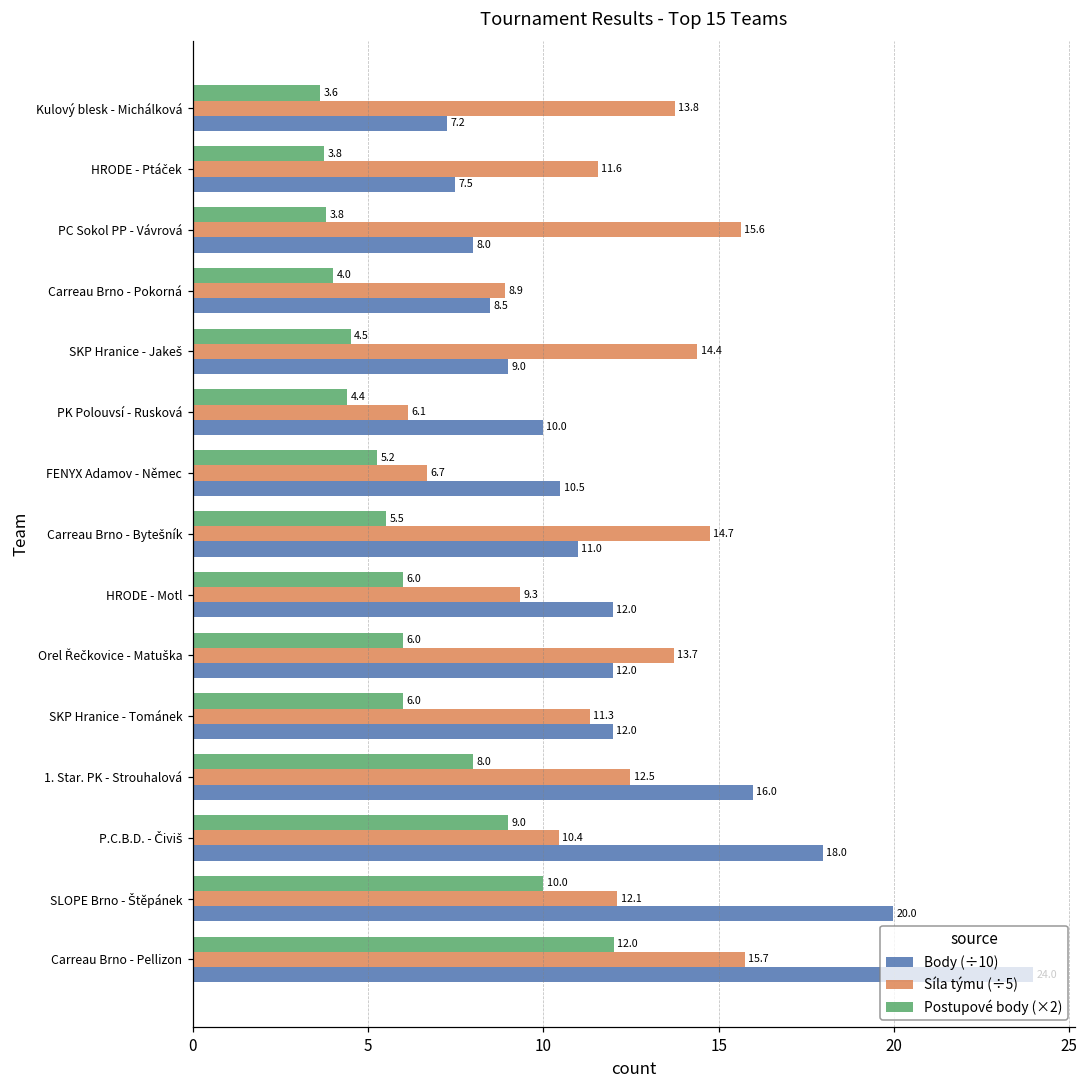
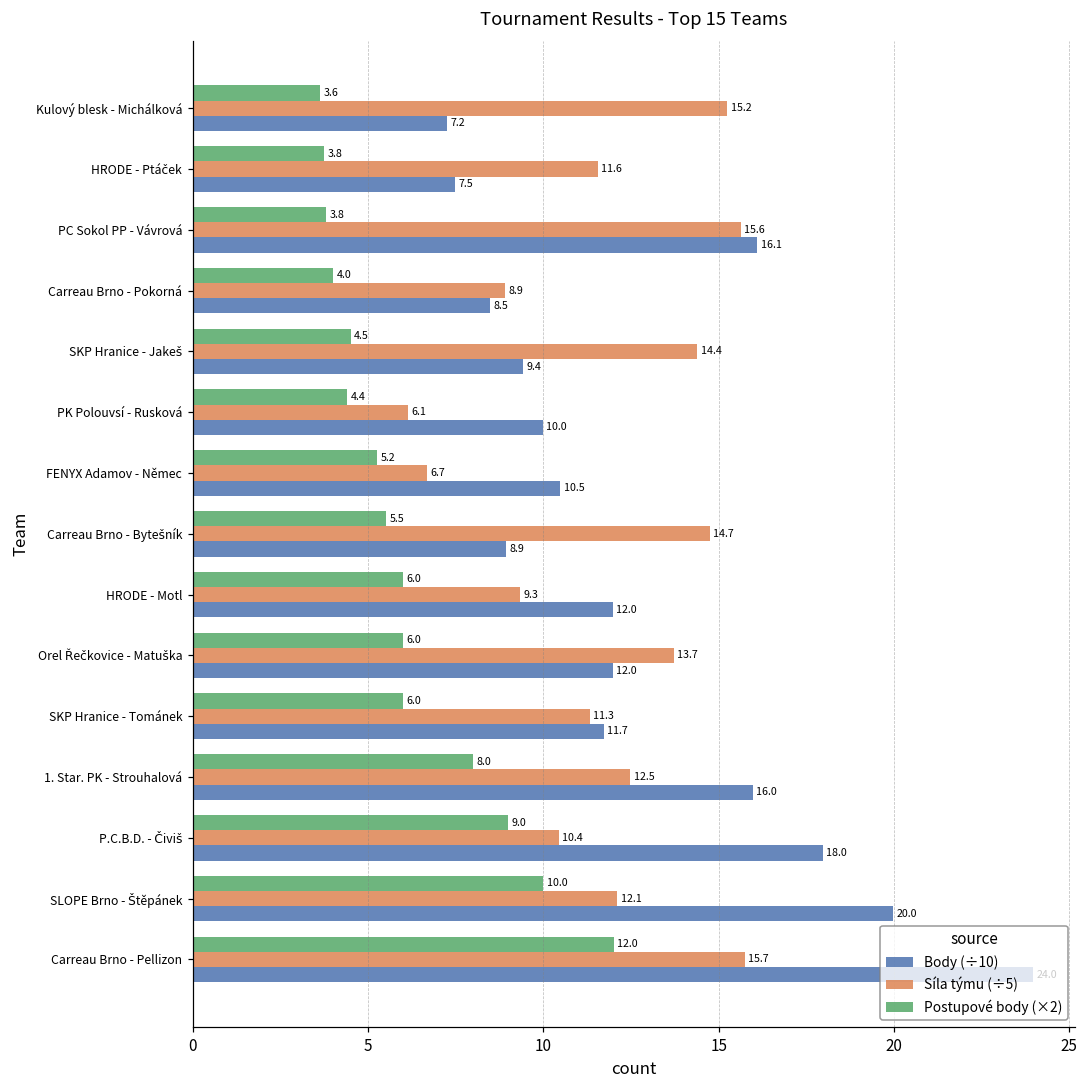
  {
    "Body (÷10)": {
      "Kulový blesk - Michálková": 7.2,
      "HRODE - Ptáček": 7.5,
-     "PC Sokol PP - Vávrová": 8.0,
+     "PC Sokol PP - Vávrová": 16.1,
      "Carreau Brno - Pokorná": 8.5,
-     "SKP Hranice - Jakeš": 9.0,
+     "SKP Hranice - Jakeš": 9.4,
      "PK Polouvsí - Rusková": 10.0,
      "FENYX Adamov - Němec": 10.5,
-     "Carreau Brno - Bytešník": 11.0,
+     "Carreau Brno - Bytešník": 8.9,
      "HRODE - Motl": 12.0,
      "Orel Řečkovice - Matuška": 12.0,
-     "SKP Hranice - Tománek": 12.0,
+     "SKP Hranice - Tománek": 11.7,
      "1. Star. PK - Strouhalová": 16.0,
      "P.C.B.D. - Čiviš": 18.0,
      "SLOPE Brno - Štěpánek": 20.0
    },
    "Síla týmu (÷5)": {
-     "Kulový blesk - Michálková": 13.8,
+     "Kulový blesk - Michálková": 15.2,
      "HRODE - Ptáček": 11.6,
      "PC Sokol PP - Vávrová": 15.6,
      "Carreau Brno - Pokorná": 8.9,
      "SKP Hranice - Jakeš": 14.4,
      "PK Polouvsí - Rusková": 6.1,
      "FENYX Adamov - Němec": 6.7,
      "Carreau Brno - Bytešník": 14.7,
      "HRODE - Motl": 9.3,
      "Orel Řečkovice - Matuška": 13.7,
      "SKP Hranice - Tománek": 11.3,
      "1. Star. PK - Strouhalová": 12.5,
      "P.C.B.D. - Čiviš": 10.4,
      "SLOPE Brno - Štěpánek": 12.1,
      "Carreau Brno - Pellizon": 15.7
    },
    "Postupové body (×2)": {
      "Kulový blesk - Michálková": 3.6,
      "HRODE - Ptáček": 3.8,
      "PC Sokol PP - Vávrová": 3.8,
      "Carreau Brno - Pokorná": 4.0,
      "SKP Hranice - Jakeš": 4.5,
      "PK Polouvsí - Rusková": 4.4,
      "FENYX Adamov - Němec": 5.2,
      "Carreau Brno - Bytešník": 5.5,
      "HRODE - Motl": 6.0,
      "Orel Řečkovice - Matuška": 6.0,
      "SKP Hranice - Tománek": 6.0,
      "1. Star. PK - Strouhalová": 8.0,
      "P.C.B.D. - Čiviš": 9.0,
      "SLOPE Brno - Štěpánek": 10.0,
      "Carreau Brno - Pellizon": 12.0
    }
  }
